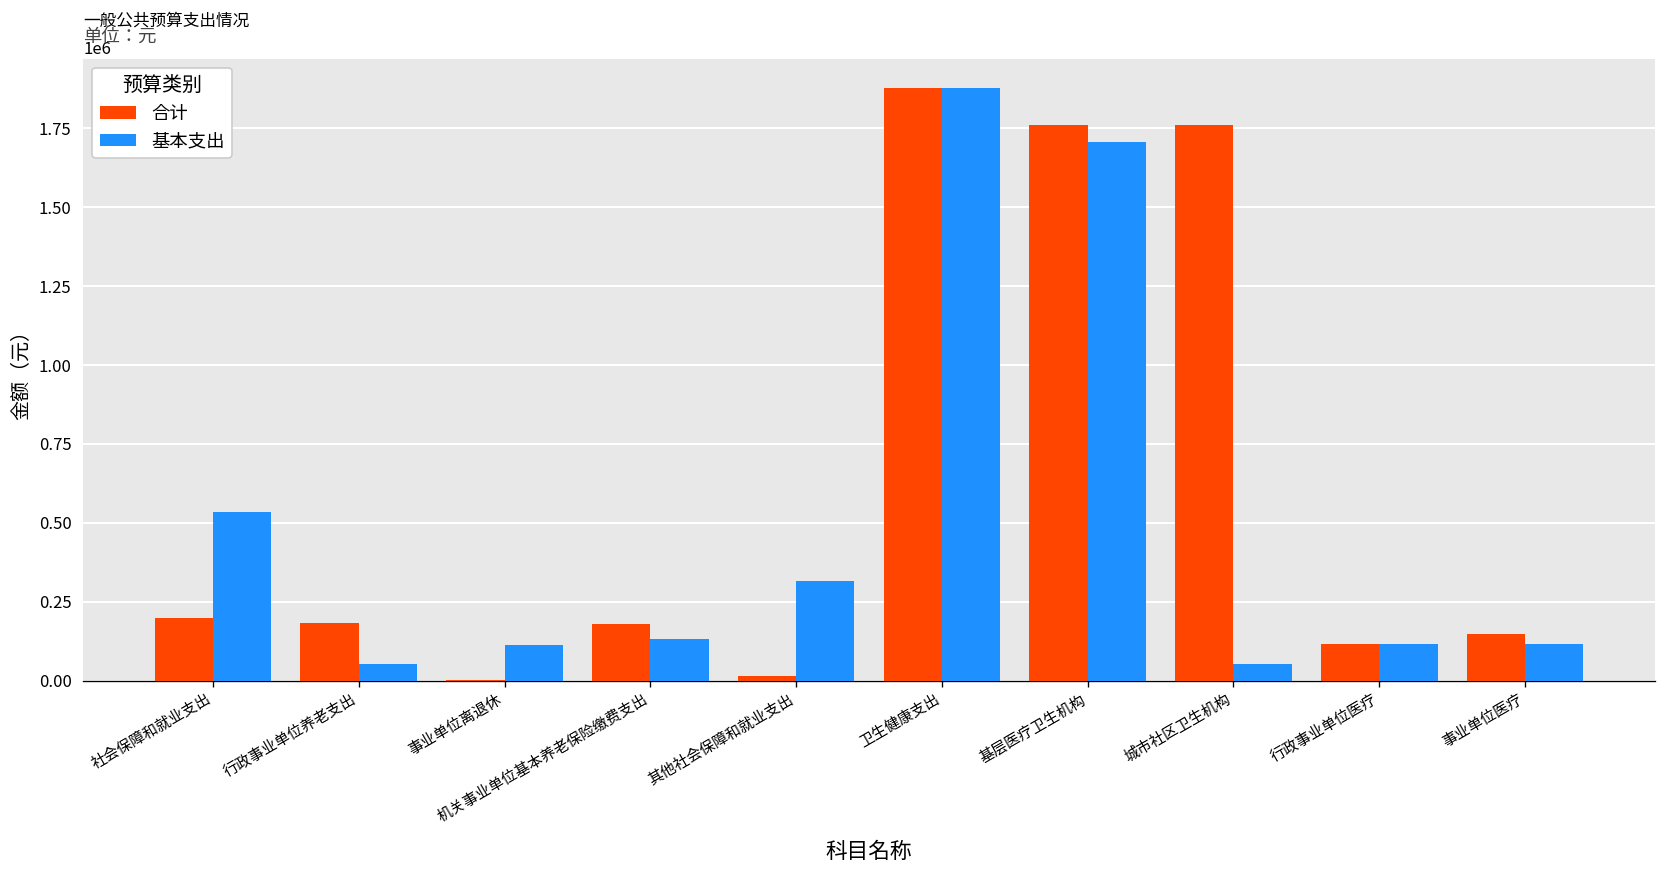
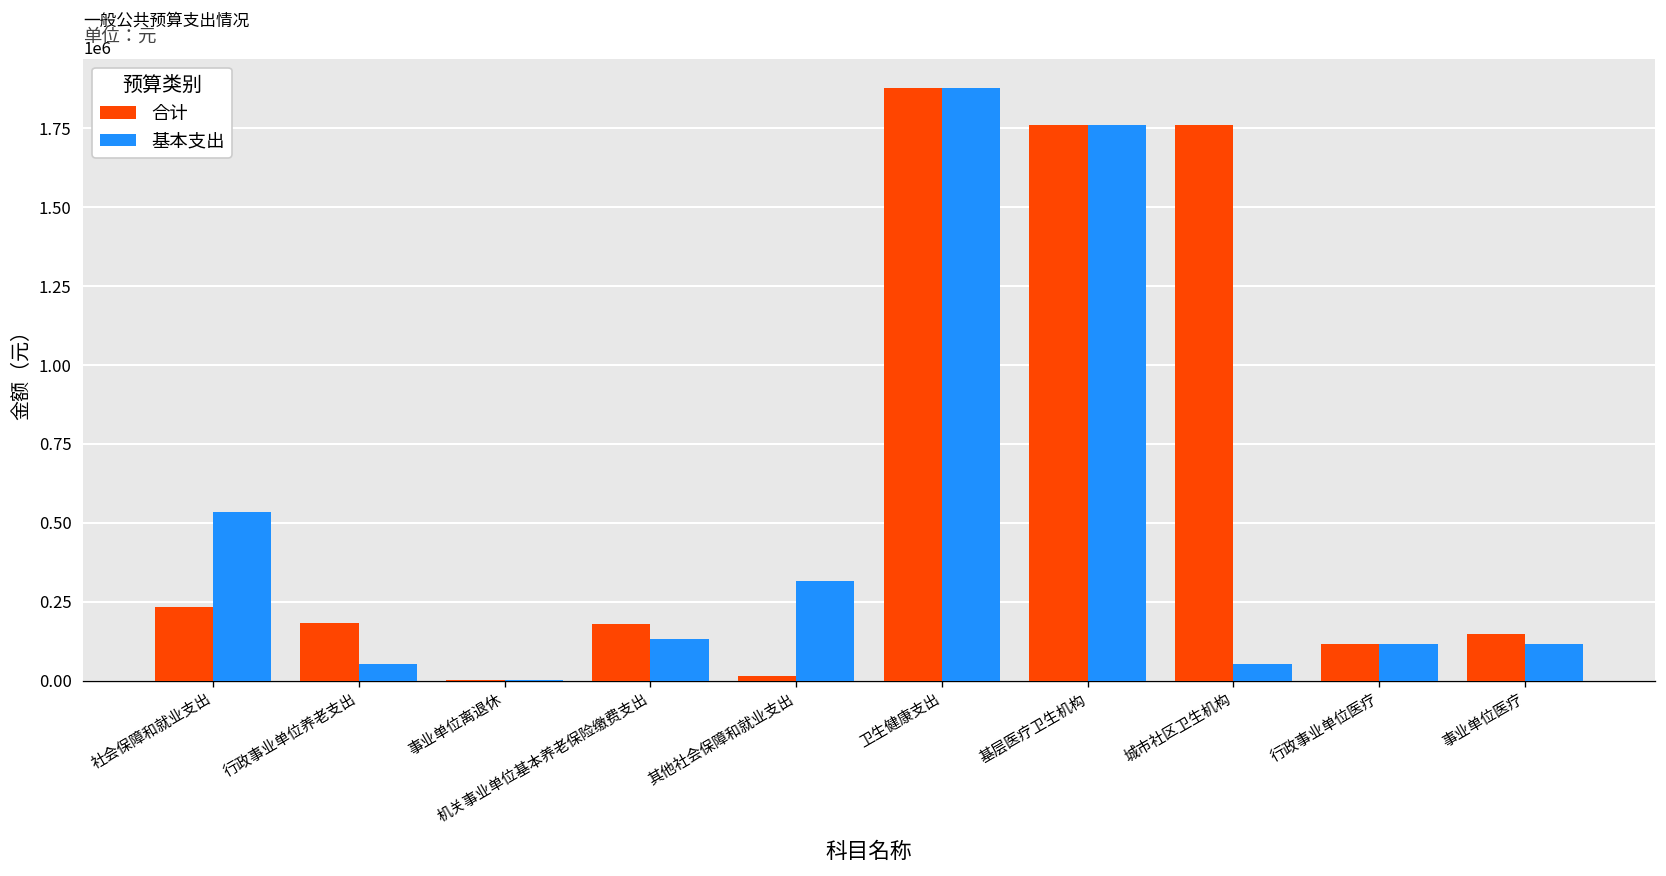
  {
    "合计": {
-     "社会保障和就业支出": 200000,
+     "社会保障和就业支出": 230000,
      "行政事业单位养老支出": 180000,
      "机关事业单位基本养老保险缴费支出": 180000,
      "其他社会保障和就业支出": 10000,
      "卫生健康支出": 1880000,
      "基层医疗卫生机构": 1760000,
      "城市社区卫生机构": 1760000,
      "行政事业单位医疗": 120000,
      "事业单位医疗": 150000
    },
    "基本支出": {
      "社会保障和就业支出": 540000,
      "行政事业单位养老支出": 50000,
-     "事业单位离退休": 110000,
+     "事业单位离退休": 0,
      "机关事业单位基本养老保险缴费支出": 130000,
      "其他社会保障和就业支出": 310000,
      "卫生健康支出": 1880000,
-     "基层医疗卫生机构": 1710000,
+     "基层医疗卫生机构": 1760000,
      "城市社区卫生机构": 50000,
      "行政事业单位医疗": 120000,
      "事业单位医疗": 120000
    }
  }
